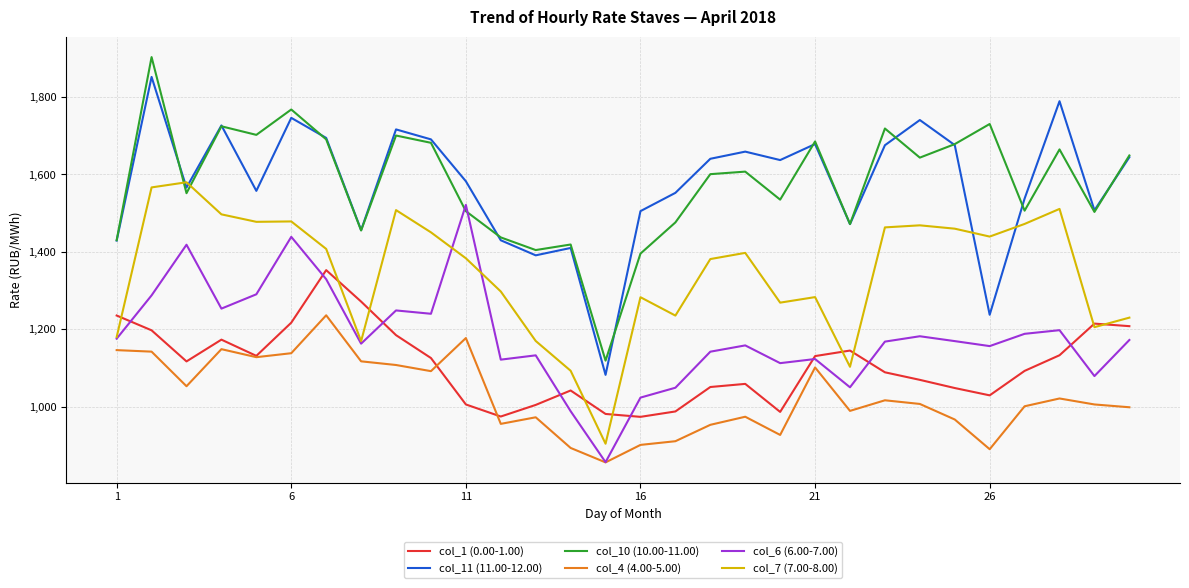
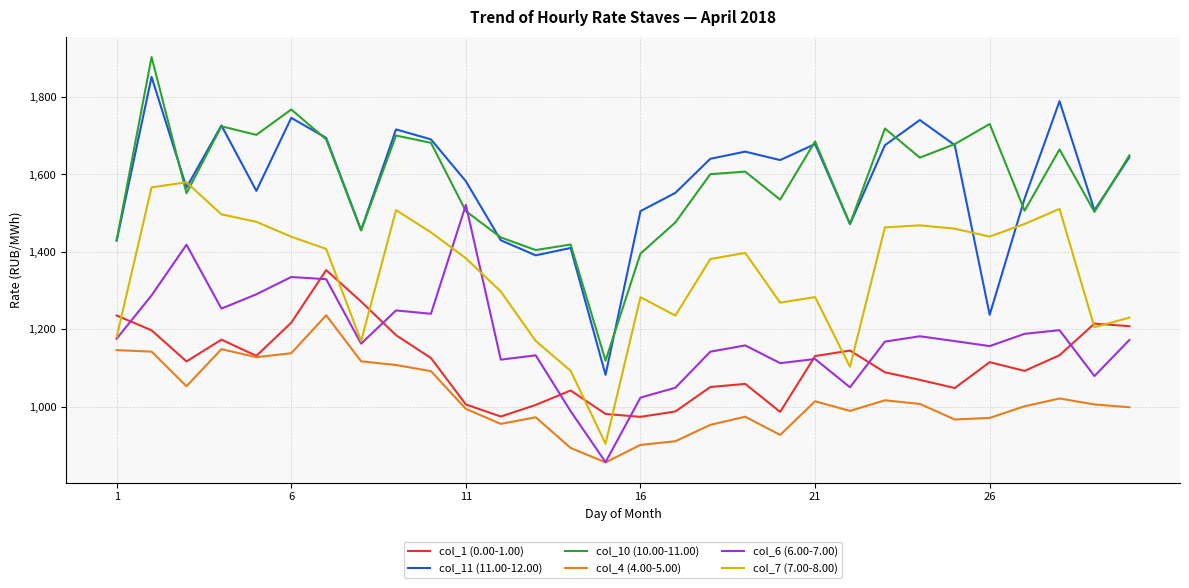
  {
    "col_1 (0.00-1.00)": {
      "1": "1,240",
      "6": "1,220",
      "11": "1,010",
      "16": "970",
      "21": "1,130",
-     "26": "1,030"
+     "26": "1,120"
    },
    "col_11 (11.00-12.00)": {
      "6": "1,750",
      "11": "1,580",
      "16": "1,510",
      "21": "1,680",
      "26": "1,240"
    },
    "col_10 (10.00-11.00)": {
      "6": "1,770",
      "11": "1,510",
      "16": "1,400",
      "21": "1,690",
      "26": "1,730"
    },
    "col_4 (4.00-5.00)": {
      "1": "1,150",
      "6": "1,140",
-     "11": "1,180",
+     "11": "990",
      "16": "900",
-     "21": "1,100",
-     "26": "890"
+     "21": "1,010",
+     "26": "970"
    },
    "col_6 (6.00-7.00)": {
-     "6": "1,440",
+     "6": "1,340",
      "11": "1,520",
      "16": "1,020",
      "21": "1,120",
      "26": "1,160"
    },
    "col_7 (7.00-8.00)": {
-     "6": "1,480",
+     "6": "1,440",
      "11": "1,380",
      "16": "1,280",
      "21": "1,280",
      "26": "1,440"
    }
  }
